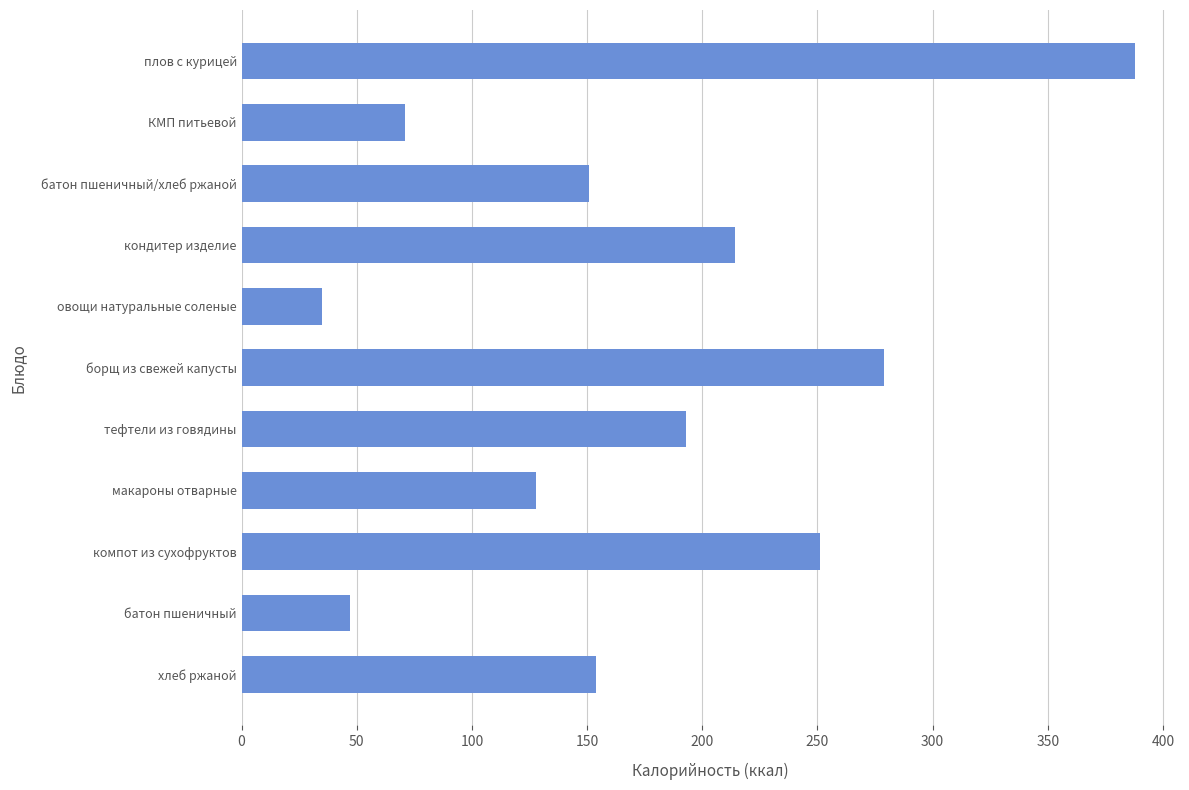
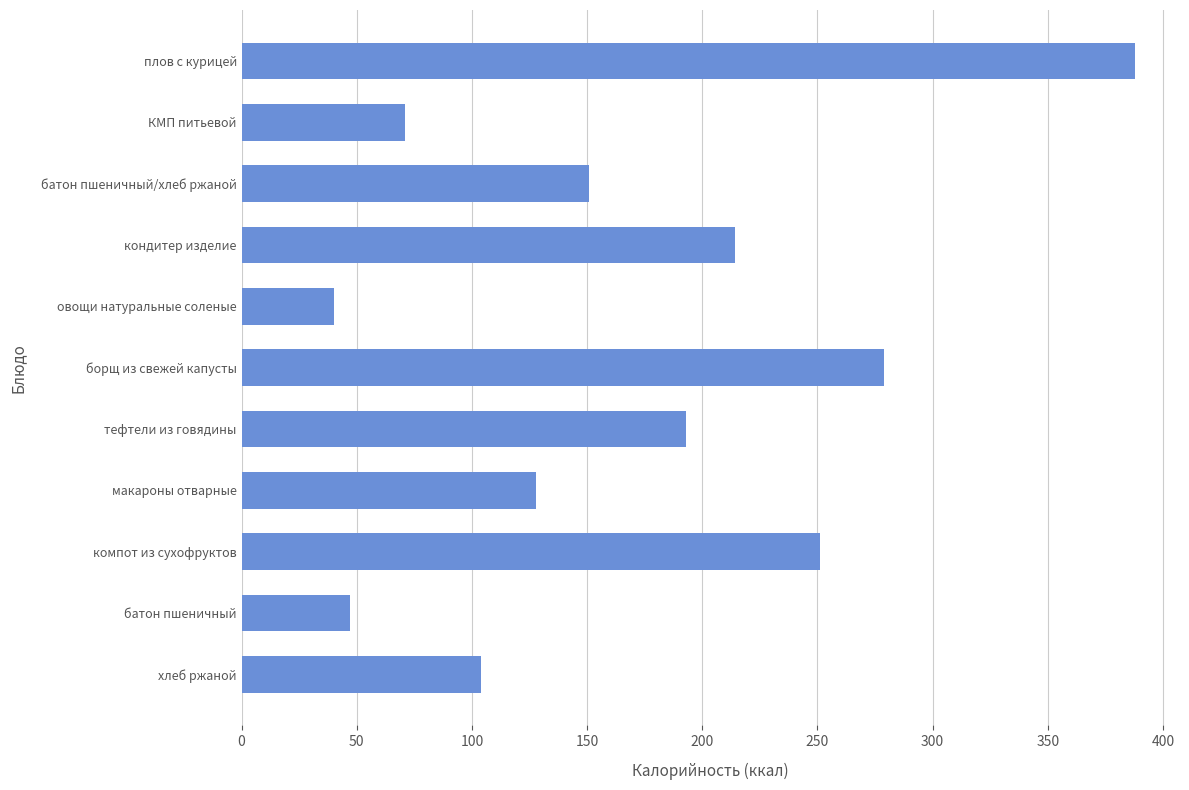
  {
    "плов с курицей": 388,
    "КМП питьевой": 71,
    "батон пшеничный/хлеб ржаной": 151,
    "кондитер изделие": 214,
-   "овощи натуральные соленые": 35,
+   "овощи натуральные соленые": 40,
    "борщ из свежей капусты": 279,
    "тефтели из говядины": 193,
    "макароны отварные": 128,
    "компот из сухофруктов": 251,
    "батон пшеничный": 47,
-   "хлеб ржаной": 154
+   "хлеб ржаной": 104
  }
